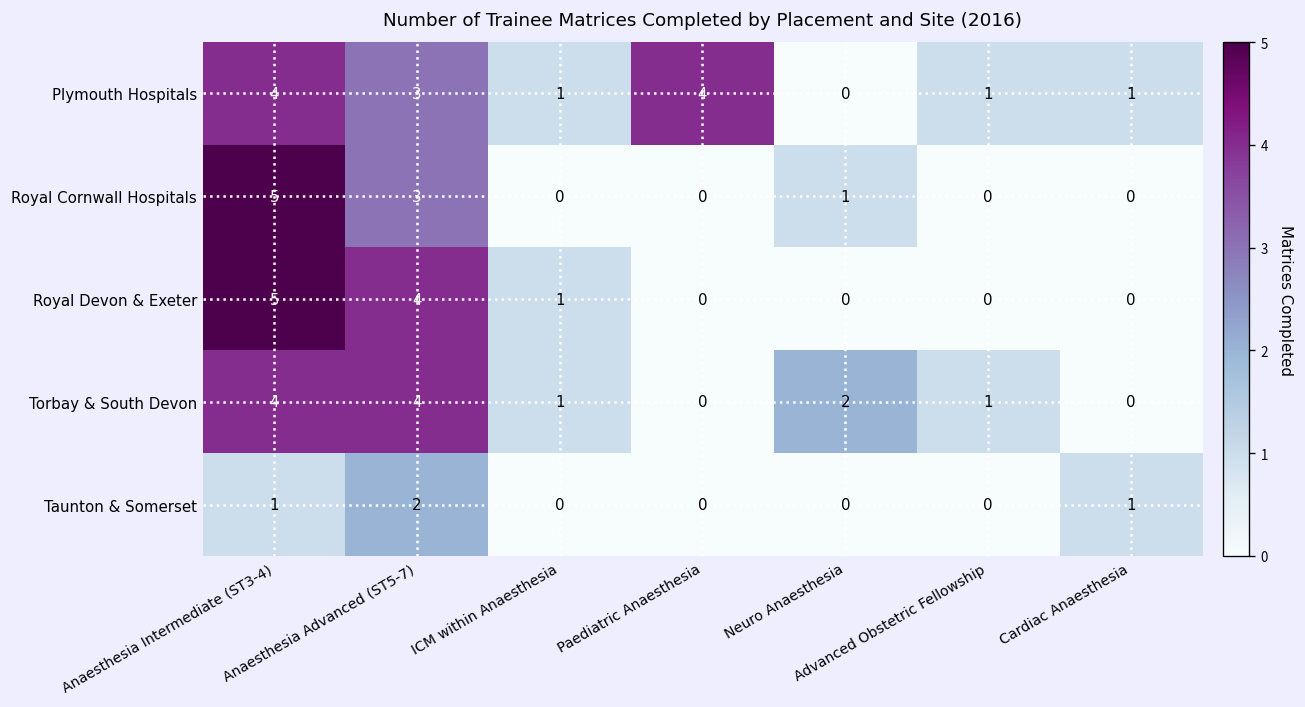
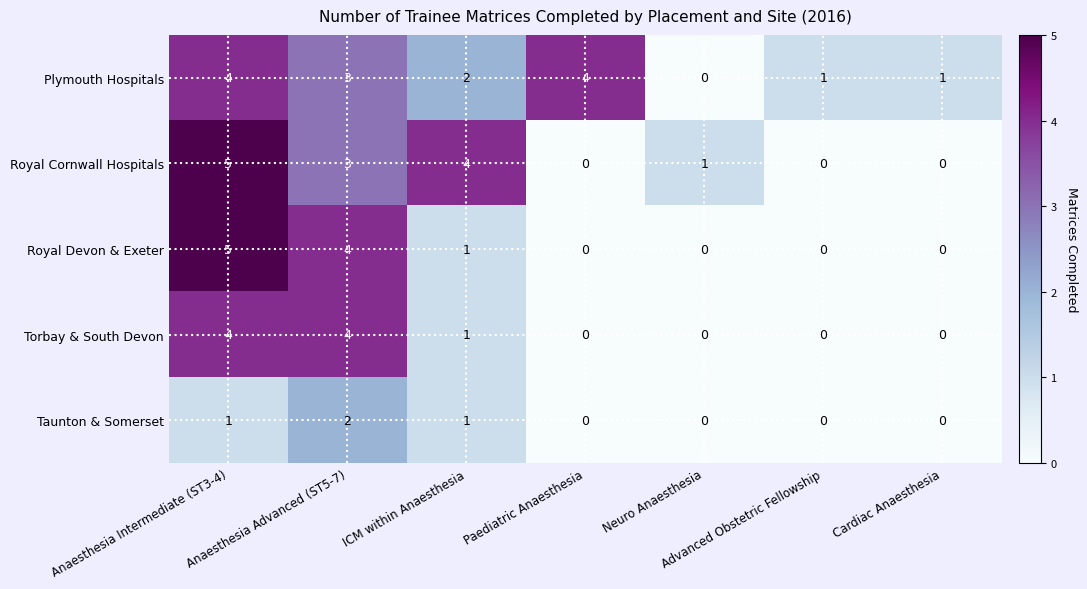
  {
    "Plymouth Hospitals": {
      "Anaesthesia Intermediate (ST3-4)": 4,
      "Anaesthesia Advanced (ST5-7)": 3,
-     "ICM within Anaesthesia": 1,
+     "ICM within Anaesthesia": 2,
      "Paediatric Anaesthesia": 4,
      "Neuro Anaesthesia": 0,
      "Advanced Obstetric Fellowship": 1,
      "Cardiac Anaesthesia": 1
    },
    "Royal Cornwall Hospitals": {
      "Anaesthesia Intermediate (ST3-4)": 5,
      "Anaesthesia Advanced (ST5-7)": 3,
-     "ICM within Anaesthesia": 0,
+     "ICM within Anaesthesia": 4,
      "Paediatric Anaesthesia": 0,
      "Neuro Anaesthesia": 1,
      "Advanced Obstetric Fellowship": 0,
      "Cardiac Anaesthesia": 0
    },
    "Royal Devon & Exeter": {
      "Anaesthesia Intermediate (ST3-4)": 5,
      "Anaesthesia Advanced (ST5-7)": 4,
      "ICM within Anaesthesia": 1,
      "Paediatric Anaesthesia": 0,
      "Neuro Anaesthesia": 0,
      "Advanced Obstetric Fellowship": 0,
      "Cardiac Anaesthesia": 0
    },
    "Torbay & South Devon": {
      "Anaesthesia Intermediate (ST3-4)": 4,
      "Anaesthesia Advanced (ST5-7)": 4,
      "ICM within Anaesthesia": 1,
      "Paediatric Anaesthesia": 0,
-     "Neuro Anaesthesia": 2,
-     "Advanced Obstetric Fellowship": 1,
+     "Neuro Anaesthesia": 0,
+     "Advanced Obstetric Fellowship": 0,
      "Cardiac Anaesthesia": 0
    },
    "Taunton & Somerset": {
      "Anaesthesia Intermediate (ST3-4)": 1,
      "Anaesthesia Advanced (ST5-7)": 2,
-     "ICM within Anaesthesia": 0,
+     "ICM within Anaesthesia": 1,
      "Paediatric Anaesthesia": 0,
      "Neuro Anaesthesia": 0,
      "Advanced Obstetric Fellowship": 0,
-     "Cardiac Anaesthesia": 1
+     "Cardiac Anaesthesia": 0
    }
  }
